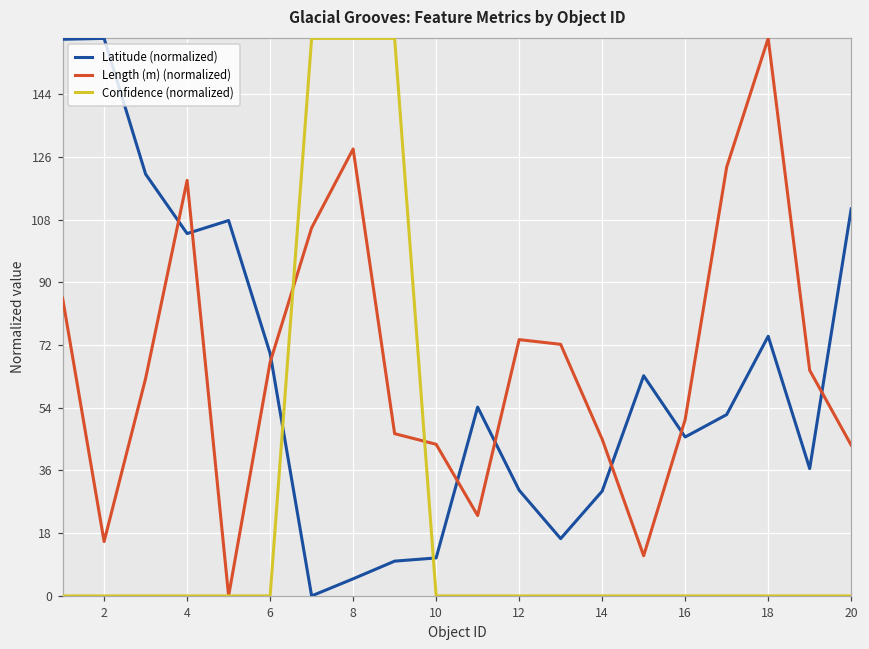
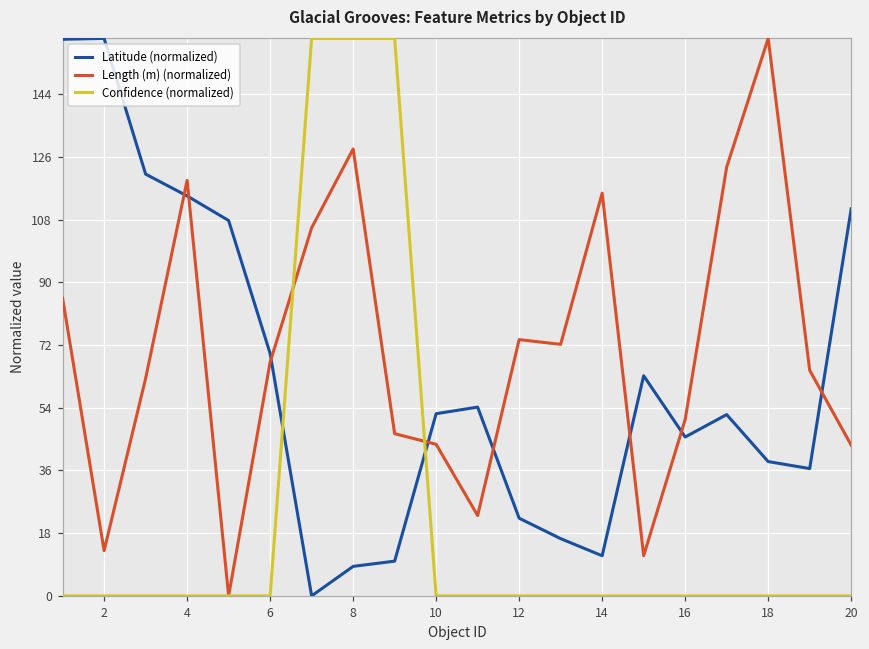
  {
    "Latitude (normalized)": {
      "2": 160,
-     "4": 104,
+     "4": 115,
      "6": 70,
-     "8": 5,
-     "10": 11,
-     "12": 30,
-     "14": 30,
+     "8": 8,
+     "10": 52,
+     "12": 22,
+     "14": 12,
      "16": 46,
-     "18": 75,
+     "18": 39,
      "20": 111
    },
    "Length (m) (normalized)": {
-     "2": 16,
+     "2": 13,
      "4": 119,
      "6": 67,
      "8": 128,
      "10": 44,
      "12": 74,
-     "14": 45,
+     "14": 116,
      "16": 51,
      "18": 160,
      "20": 43
    },
    "Confidence (normalized)": {
      "2": 0,
      "4": 0,
      "6": 0,
      "8": 160,
      "10": 0,
      "12": 0,
      "14": 0,
      "16": 0,
      "18": 0,
      "20": 0
    }
  }
